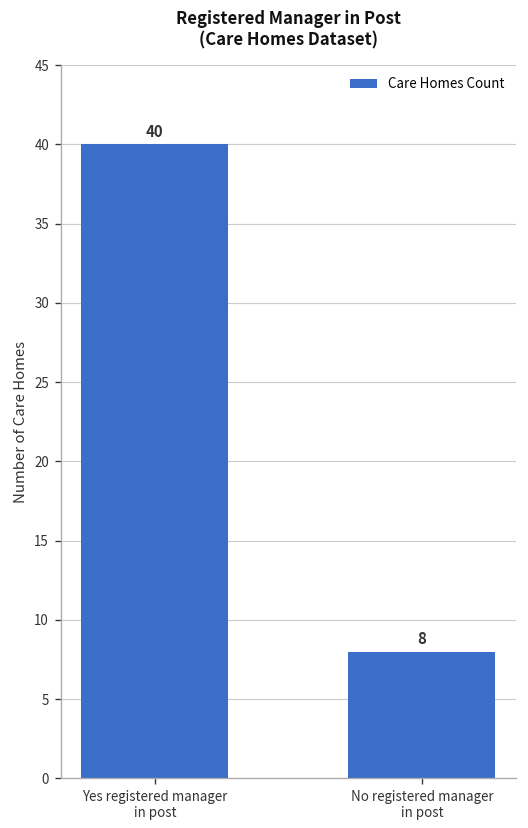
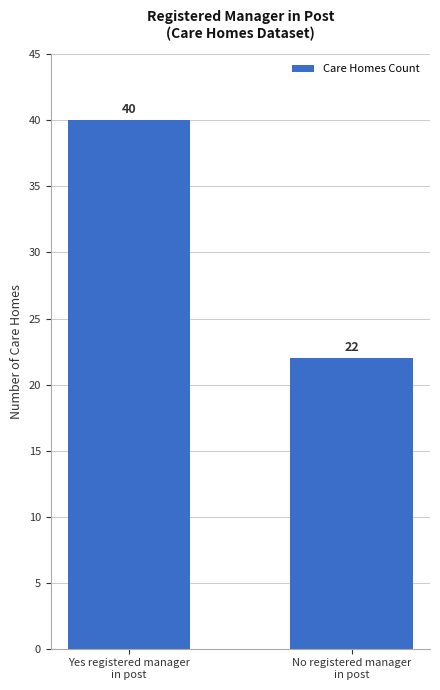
  {
    "Yes registered manager in post": 40,
-   "No registered manager in post": 8
+   "No registered manager in post": 22
  }
